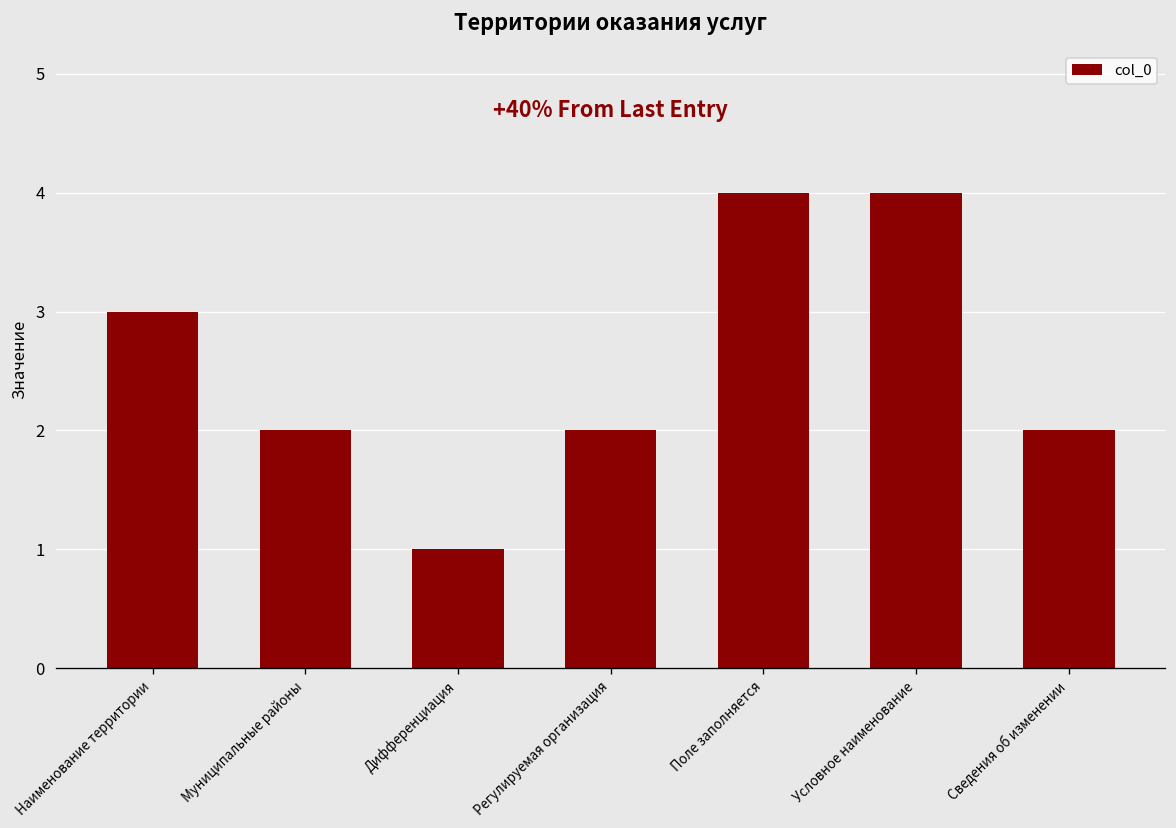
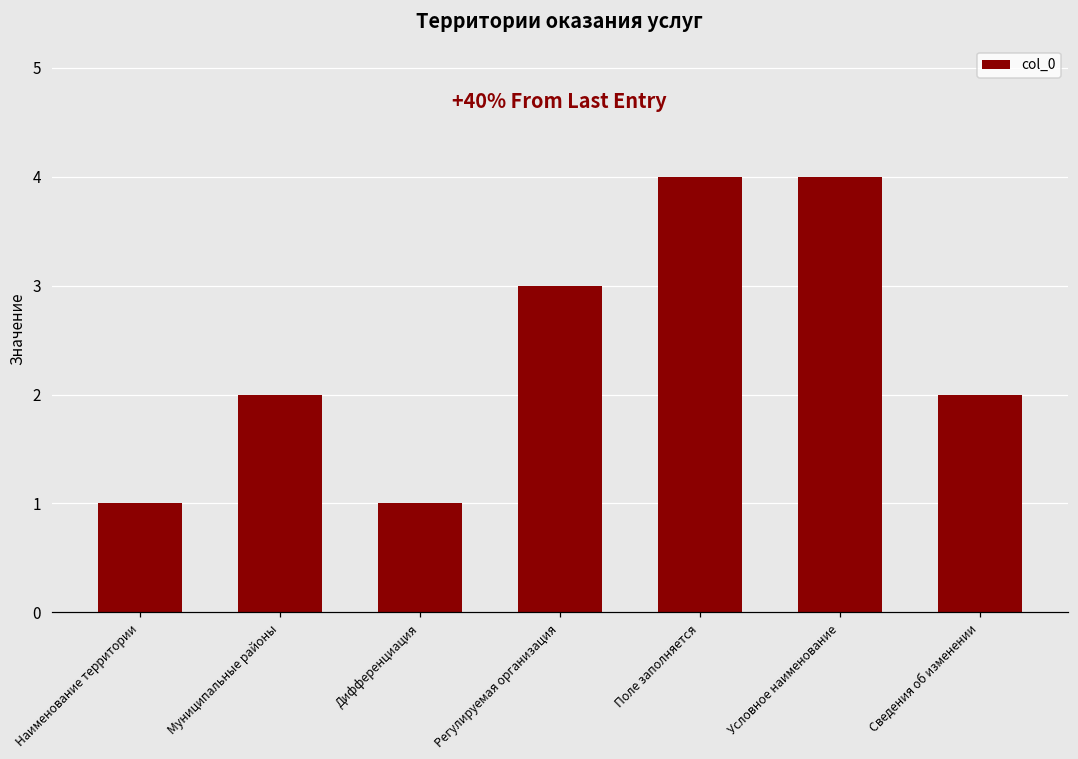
  {
-   "Наименование территории": 3,
+   "Наименование территории": 1,
    "Муниципальные районы": 2,
    "Дифференциация": 1,
-   "Регулируемая организация": 2,
+   "Регулируемая организация": 3,
    "Поле заполняется": 4,
    "Условное наименование": 4,
    "Сведения об изменении": 2
  }
